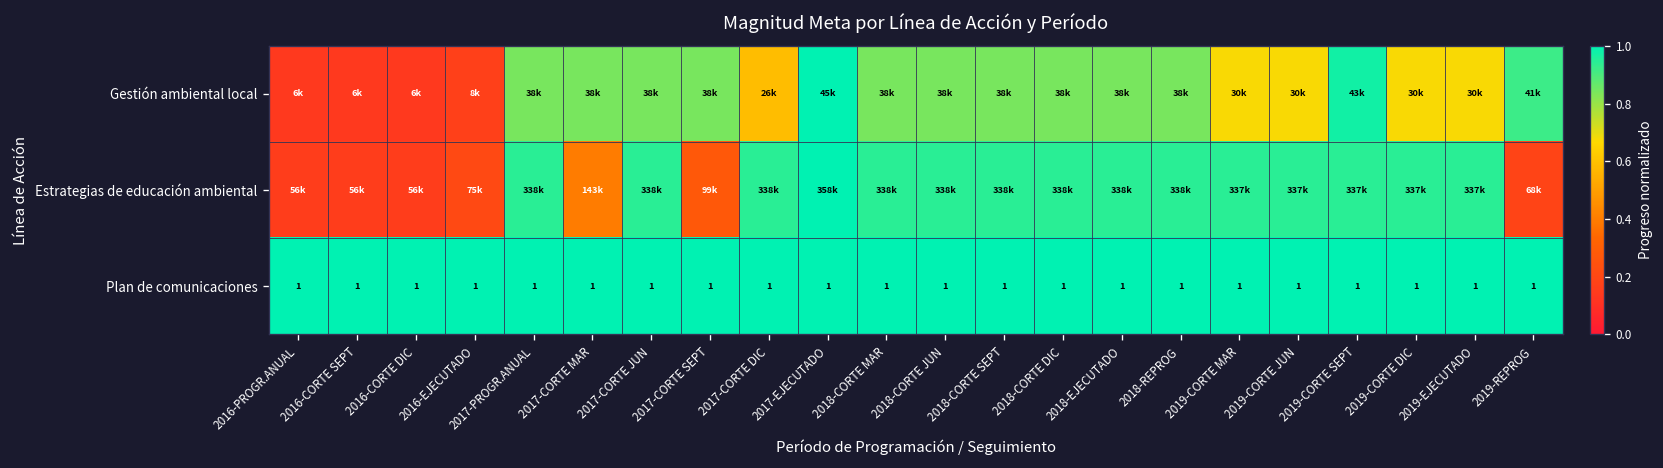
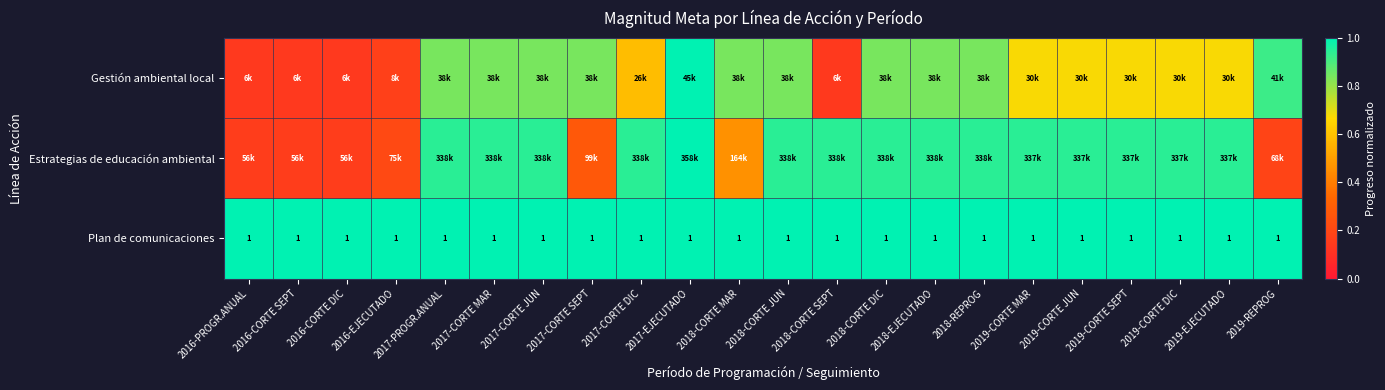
  {
    "Gestión ambiental local": {
      "2016-PROGR.ANUAL": "6k",
      "2016-CORTE SEPT": "6k",
      "2016-CORTE DIC": "6k",
      "2016-EJECUTADO": "8k",
      "2017-PROGR.ANUAL": "38k",
      "2017-CORTE MAR": "38k",
      "2017-CORTE JUN": "38k",
      "2017-CORTE SEPT": "38k",
      "2017-CORTE DIC": "26k",
      "2017-EJECUTADO": "45k",
      "2018-CORTE MAR": "38k",
      "2018-CORTE JUN": "38k",
-     "2018-CORTE SEPT": "38k",
+     "2018-CORTE SEPT": "6k",
      "2018-CORTE DIC": "38k",
      "2018-EJECUTADO": "38k",
      "2018-REPROG": "38k",
      "2019-CORTE MAR": "30k",
      "2019-CORTE JUN": "30k",
-     "2019-CORTE SEPT": "43k",
+     "2019-CORTE SEPT": "30k",
      "2019-CORTE DIC": "30k",
      "2019-EJECUTADO": "30k",
      "2019-REPROG": "41k"
    },
    "Estrategias de educación ambiental": {
      "2016-PROGR.ANUAL": "56k",
      "2016-CORTE SEPT": "56k",
      "2016-CORTE DIC": "56k",
      "2016-EJECUTADO": "75k",
      "2017-PROGR.ANUAL": "338k",
-     "2017-CORTE MAR": "143k",
+     "2017-CORTE MAR": "338k",
      "2017-CORTE JUN": "338k",
      "2017-CORTE SEPT": "99k",
      "2017-CORTE DIC": "338k",
      "2017-EJECUTADO": "358k",
-     "2018-CORTE MAR": "338k",
+     "2018-CORTE MAR": "164k",
      "2018-CORTE JUN": "338k",
      "2018-CORTE SEPT": "338k",
      "2018-CORTE DIC": "338k",
      "2018-EJECUTADO": "338k",
      "2018-REPROG": "338k",
      "2019-CORTE MAR": "337k",
      "2019-CORTE JUN": "337k",
      "2019-CORTE SEPT": "337k",
      "2019-CORTE DIC": "337k",
      "2019-EJECUTADO": "337k",
      "2019-REPROG": "68k"
    },
    "Plan de comunicaciones": {
      "2016-PROGR.ANUAL": "1",
      "2016-CORTE SEPT": "1",
      "2016-CORTE DIC": "1",
      "2016-EJECUTADO": "1",
      "2017-PROGR.ANUAL": "1",
      "2017-CORTE MAR": "1",
      "2017-CORTE JUN": "1",
      "2017-CORTE SEPT": "1",
      "2017-CORTE DIC": "1",
      "2017-EJECUTADO": "1",
      "2018-CORTE MAR": "1",
      "2018-CORTE JUN": "1",
      "2018-CORTE SEPT": "1",
      "2018-CORTE DIC": "1",
      "2018-EJECUTADO": "1",
      "2018-REPROG": "1",
      "2019-CORTE MAR": "1",
      "2019-CORTE JUN": "1",
      "2019-CORTE SEPT": "1",
      "2019-CORTE DIC": "1",
      "2019-EJECUTADO": "1",
      "2019-REPROG": "1"
    }
  }
